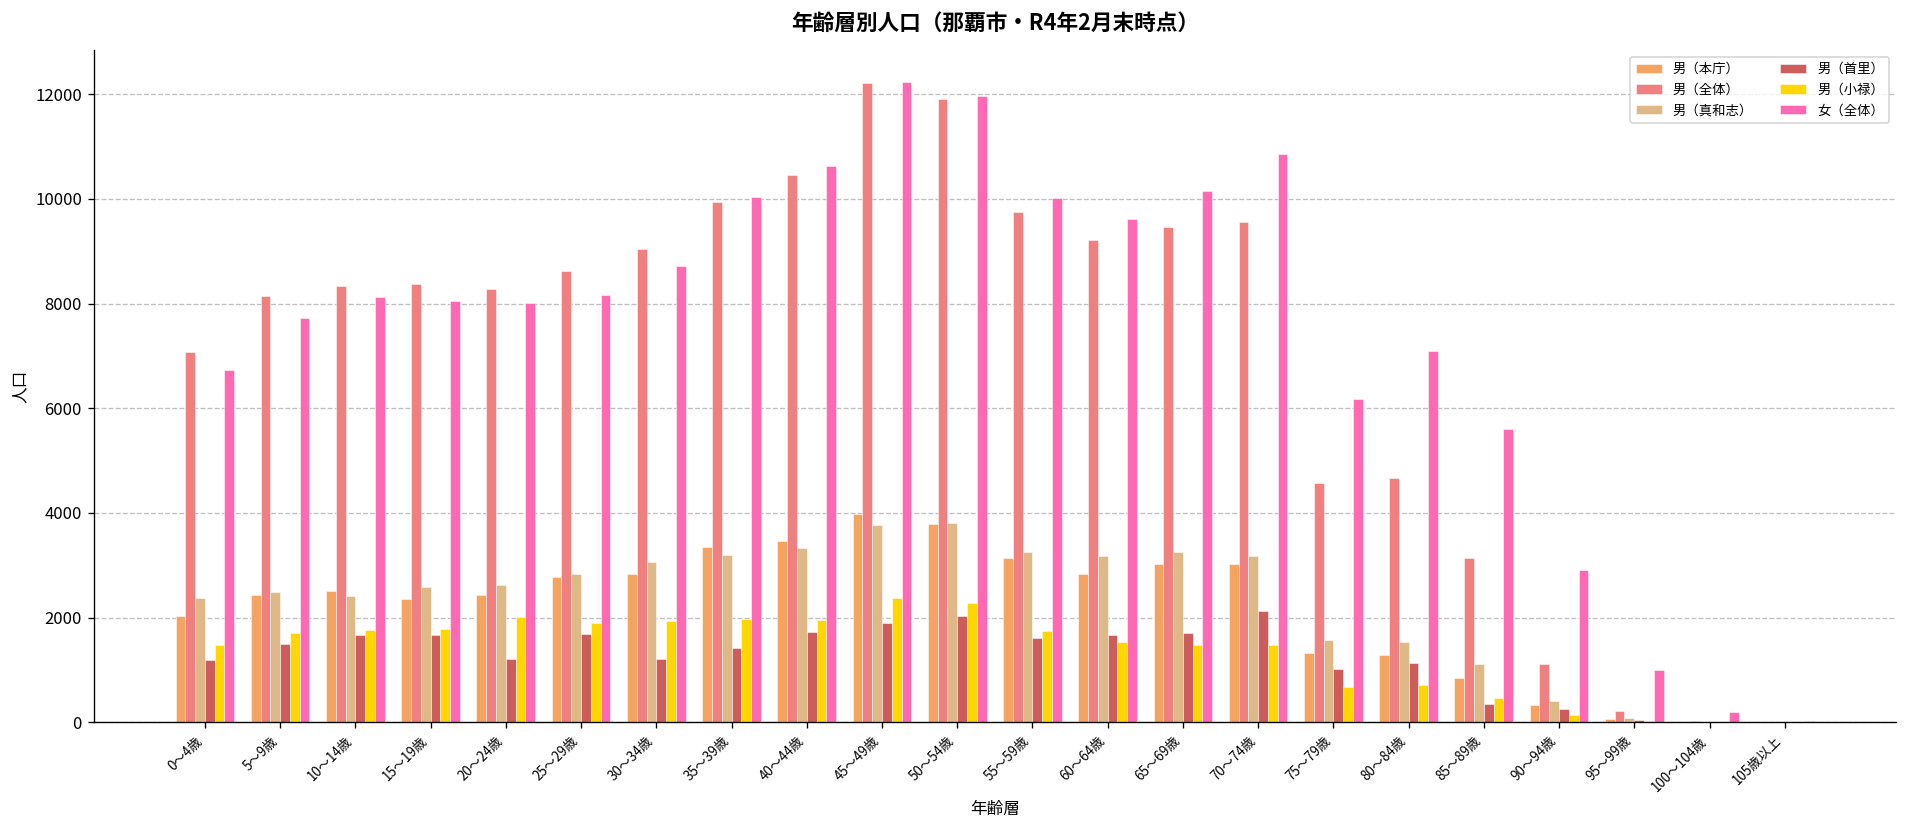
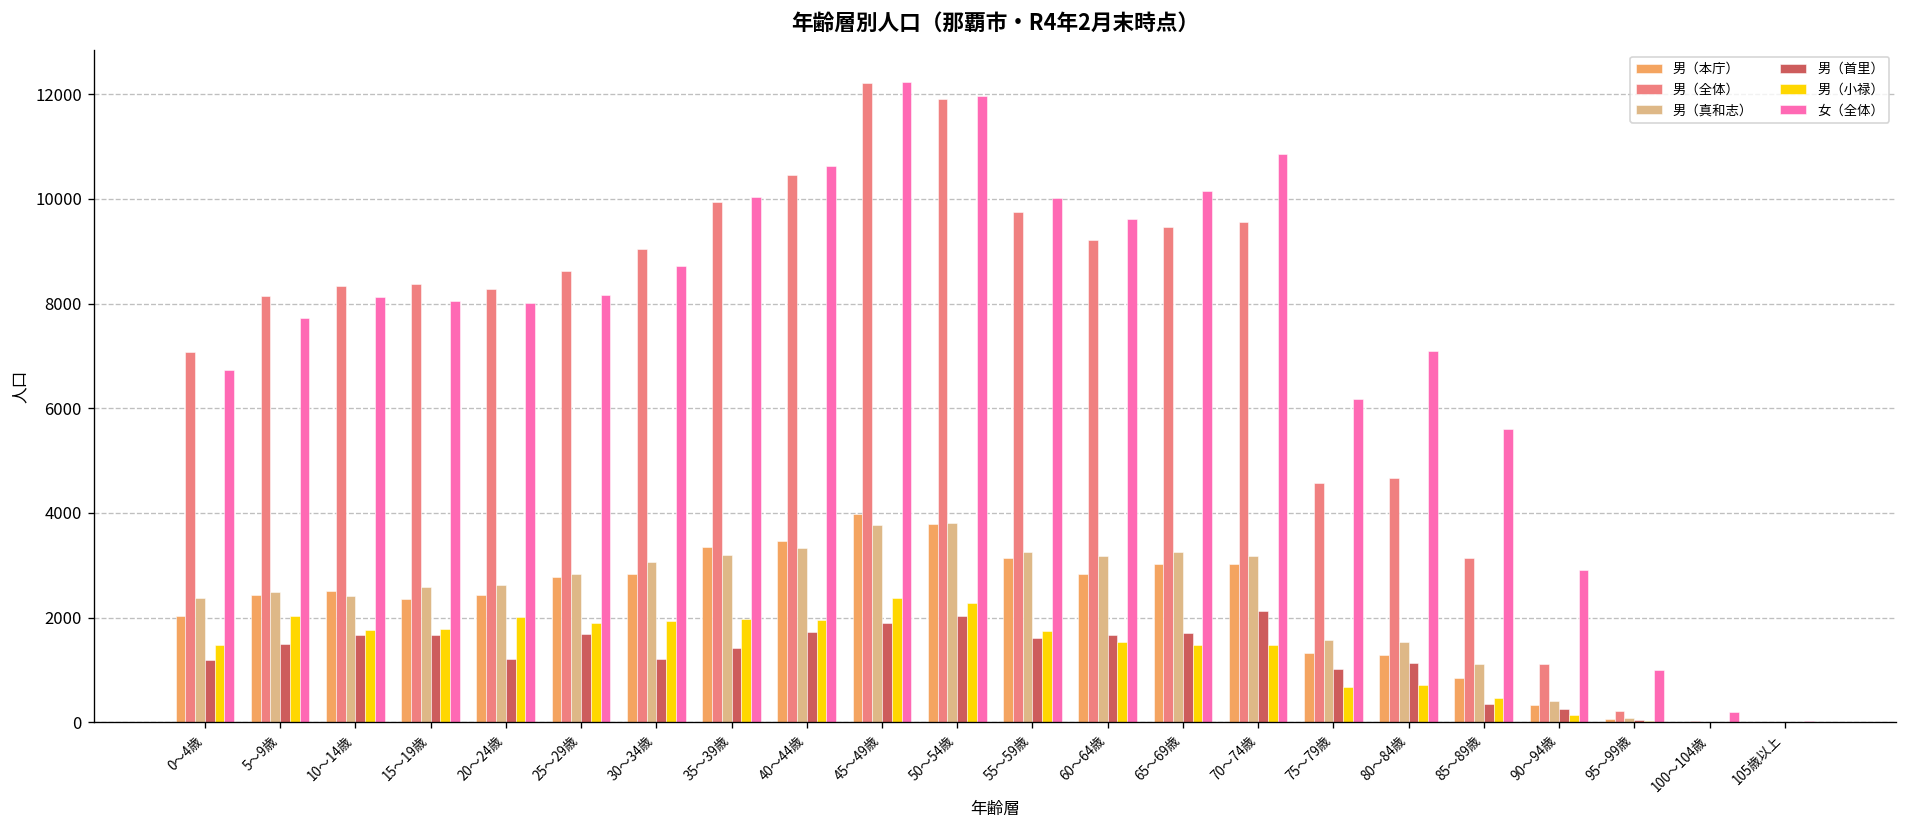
  {
    "男（首里）": {
      "0～4歳": 1200,
      "5～9歳": 1500,
      "10～14歳": 1700,
      "15～19歳": 1700,
      "20～24歳": 1200,
      "25～29歳": 1700,
      "30～34歳": 1200,
      "35～39歳": 1400,
      "40～44歳": 1700,
      "45～49歳": 1900,
      "50～54歳": 2000,
      "55～59歳": 1600,
      "60～64歳": 1700,
      "65～69歳": 1700,
      "70～74歳": 2100,
      "75～79歳": 1000,
      "80～84歳": 1100,
      "85～89歳": 300,
      "90～94歳": 200,
      "105歳以上": 0
    },
    "男（小禄）": {
      "0～4歳": 1500,
-     "5～9歳": 1700,
+     "5～9歳": 2000,
      "10～14歳": 1800,
      "15～19歳": 1800,
      "20～24歳": 2000,
      "25～29歳": 1900,
      "30～34歳": 1900,
      "35～39歳": 2000,
      "40～44歳": 1900,
      "45～49歳": 2400,
      "50～54歳": 2300,
      "55～59歳": 1700,
      "60～64歳": 1500,
      "65～69歳": 1500,
      "70～74歳": 1500,
      "75～79歳": 700,
      "80～84歳": 700,
      "85～89歳": 500,
      "90～94歳": 100
    }
  }
